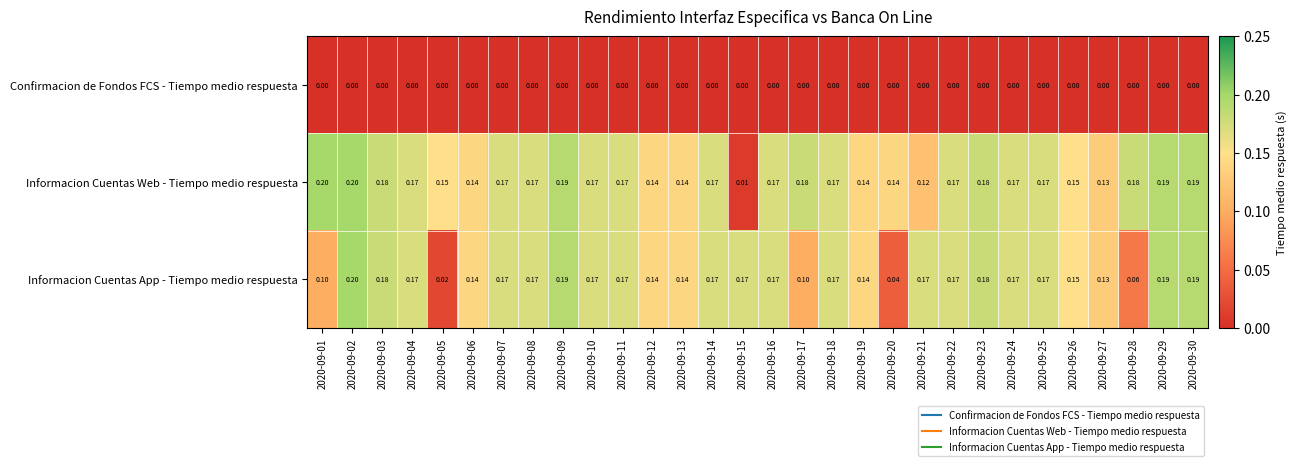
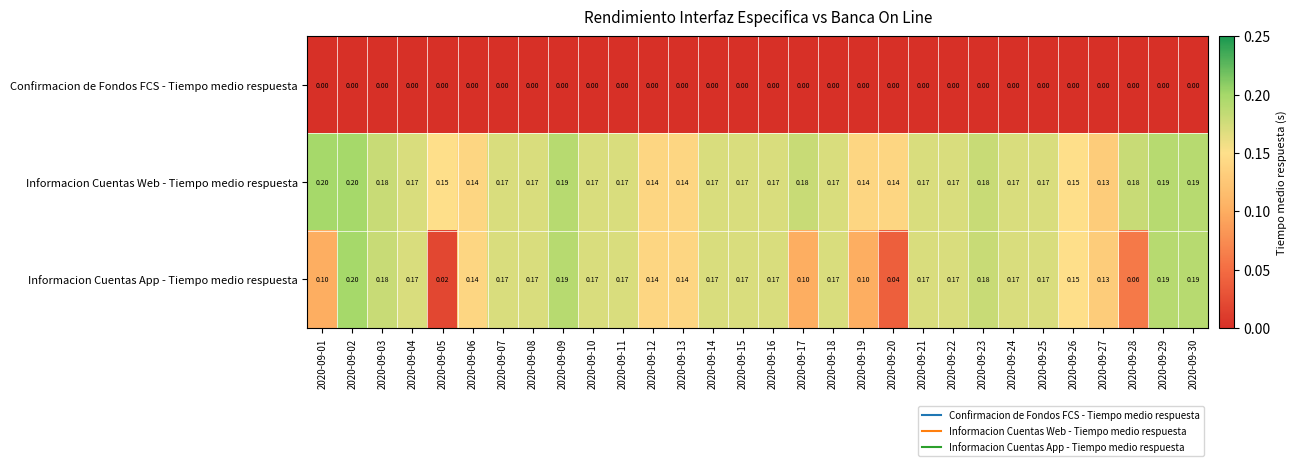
  {
    "Confirmacion de Fondos FCS - Tiempo medio respuesta": {
      "2020-09-01": 0.00,
      "2020-09-02": 0.00,
      "2020-09-03": 0.00,
      "2020-09-04": 0.00,
      "2020-09-05": 0.00,
      "2020-09-06": 0.00,
      "2020-09-07": 0.00,
      "2020-09-08": 0.00,
      "2020-09-09": 0.00,
      "2020-09-10": 0.00,
      "2020-09-11": 0.00,
      "2020-09-12": 0.00,
      "2020-09-13": 0.00,
      "2020-09-14": 0.00,
      "2020-09-15": 0.00,
      "2020-09-16": 0.00,
      "2020-09-17": 0.00,
      "2020-09-18": 0.00,
      "2020-09-19": 0.00,
      "2020-09-20": 0.00,
      "2020-09-21": 0.00,
      "2020-09-22": 0.00,
      "2020-09-23": 0.00,
      "2020-09-24": 0.00,
      "2020-09-25": 0.00,
      "2020-09-26": 0.00,
      "2020-09-27": 0.00,
      "2020-09-28": 0.00,
      "2020-09-29": 0.00,
      "2020-09-30": 0.00
    },
    "Informacion Cuentas Web - Tiempo medio respuesta": {
      "2020-09-01": 0.20,
      "2020-09-02": 0.20,
      "2020-09-03": 0.18,
      "2020-09-04": 0.17,
      "2020-09-05": 0.15,
      "2020-09-06": 0.14,
      "2020-09-07": 0.17,
      "2020-09-08": 0.17,
      "2020-09-09": 0.19,
      "2020-09-10": 0.17,
      "2020-09-11": 0.17,
      "2020-09-12": 0.14,
      "2020-09-13": 0.14,
      "2020-09-14": 0.17,
-     "2020-09-15": 0.01,
+     "2020-09-15": 0.17,
      "2020-09-16": 0.17,
      "2020-09-17": 0.18,
      "2020-09-18": 0.17,
      "2020-09-19": 0.14,
      "2020-09-20": 0.14,
-     "2020-09-21": 0.12,
+     "2020-09-21": 0.17,
      "2020-09-22": 0.17,
      "2020-09-23": 0.18,
      "2020-09-24": 0.17,
      "2020-09-25": 0.17,
      "2020-09-26": 0.15,
      "2020-09-27": 0.13,
      "2020-09-28": 0.18,
      "2020-09-29": 0.19,
      "2020-09-30": 0.19
    },
    "Informacion Cuentas App - Tiempo medio respuesta": {
      "2020-09-01": 0.10,
      "2020-09-02": 0.20,
      "2020-09-03": 0.18,
      "2020-09-04": 0.17,
      "2020-09-05": 0.02,
      "2020-09-06": 0.14,
      "2020-09-07": 0.17,
      "2020-09-08": 0.17,
      "2020-09-09": 0.19,
      "2020-09-10": 0.17,
      "2020-09-11": 0.17,
      "2020-09-12": 0.14,
      "2020-09-13": 0.14,
      "2020-09-14": 0.17,
      "2020-09-15": 0.17,
      "2020-09-16": 0.17,
      "2020-09-17": 0.10,
      "2020-09-18": 0.17,
-     "2020-09-19": 0.14,
+     "2020-09-19": 0.10,
      "2020-09-20": 0.04,
      "2020-09-21": 0.17,
      "2020-09-22": 0.17,
      "2020-09-23": 0.18,
      "2020-09-24": 0.17,
      "2020-09-25": 0.17,
      "2020-09-26": 0.15,
      "2020-09-27": 0.13,
      "2020-09-28": 0.06,
      "2020-09-29": 0.19,
      "2020-09-30": 0.19
    }
  }
